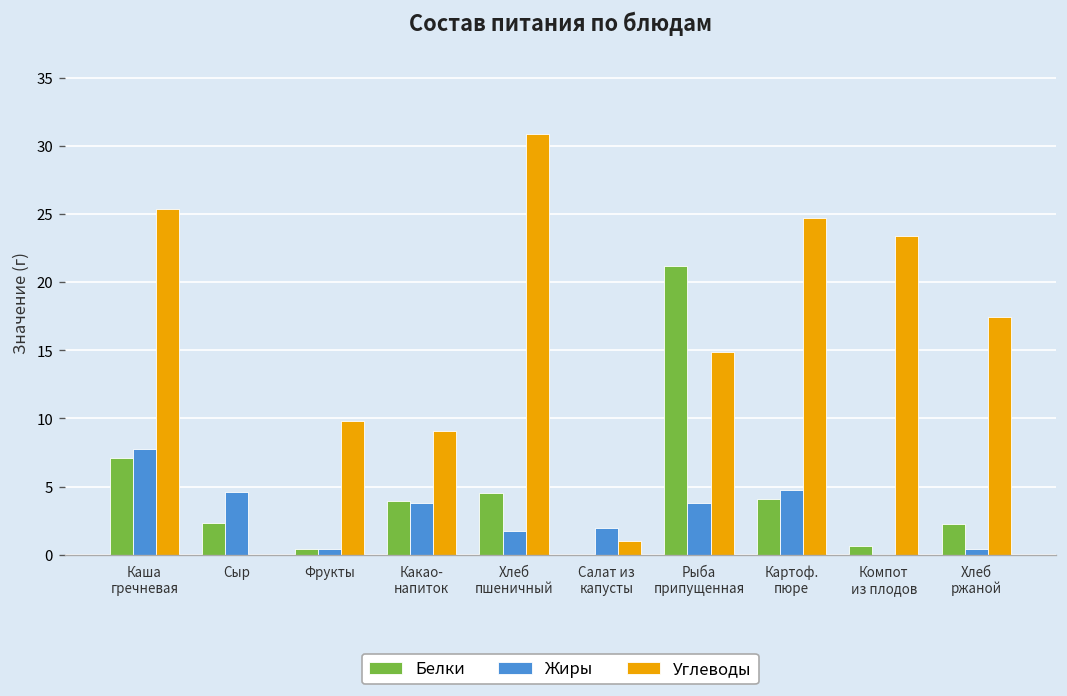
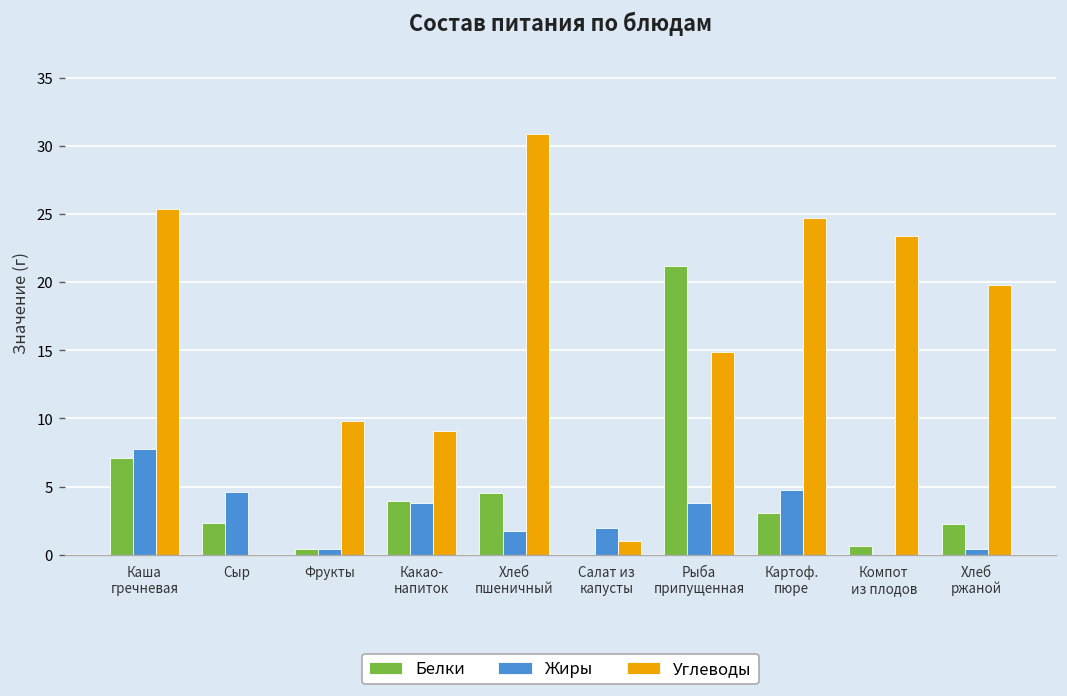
  {
    "Белки": {
      "Каша гречневая": 7.1,
      "Сыр": 2.3,
      "Фрукты": 0.4,
      "Какао- напиток": 4.0,
      "Хлеб пшеничный": 4.5,
      "Салат из капусты": 0.0,
      "Рыба припущенная": 21.2,
-     "Картоф. пюре": 4.1,
+     "Картоф. пюре": 3.1,
      "Компот из плодов": 0.6,
      "Хлеб ржаной": 2.2
    },
    "Жиры": {
      "Каша гречневая": 7.8,
      "Сыр": 4.6,
      "Фрукты": 0.4,
      "Какао- напиток": 3.8,
      "Хлеб пшеничный": 1.7,
      "Салат из капусты": 2.0,
      "Рыба припущенная": 3.8,
      "Картоф. пюре": 4.7,
      "Хлеб ржаной": 0.4
    },
    "Углеводы": {
      "Каша гречневая": 25.4,
      "Сыр": 0.0,
      "Фрукты": 9.8,
      "Какао- напиток": 9.1,
      "Хлеб пшеничный": 30.8,
      "Салат из капусты": 1.0,
      "Рыба припущенная": 14.9,
      "Картоф. пюре": 24.7,
      "Компот из плодов": 23.4,
-     "Хлеб ржаной": 17.5
+     "Хлеб ржаной": 19.8
    }
  }
